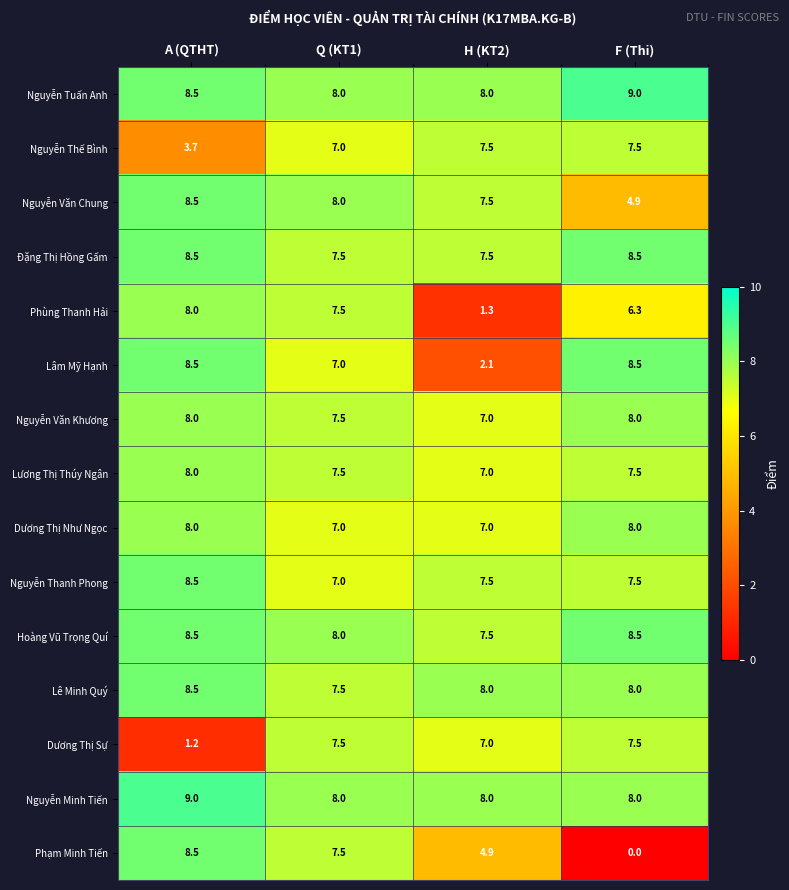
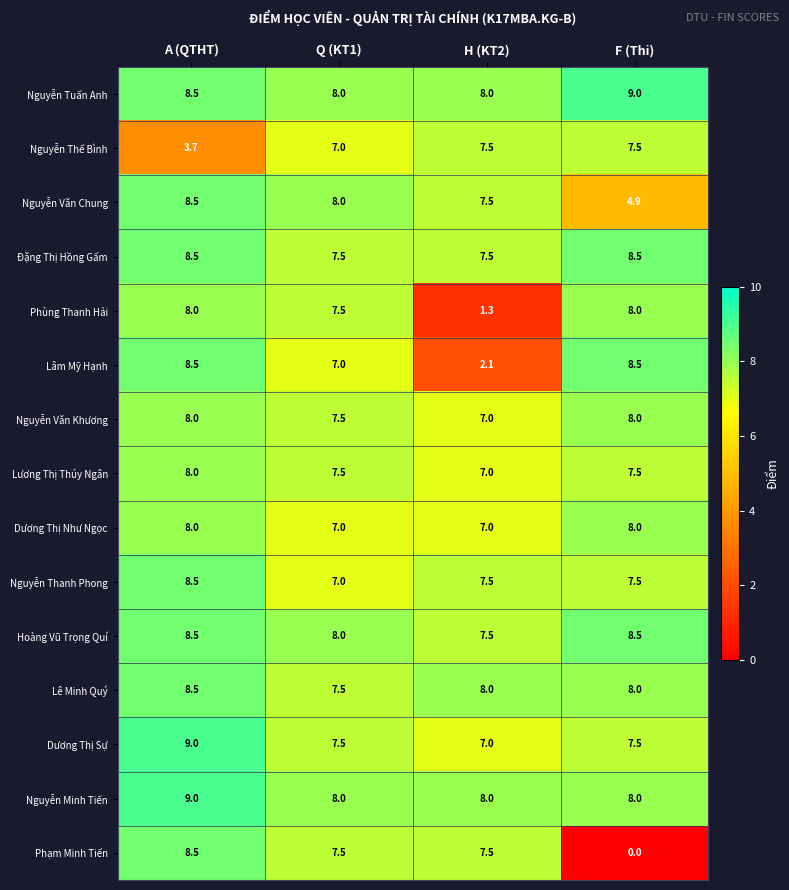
  {
    "Nguyễn Tuấn Anh": {
      "A (QTHT)": 8.5,
      "Q (KT1)": 8.0,
      "H (KT2)": 8.0,
      "F (Thi)": 9.0
    },
    "Nguyễn Thế Bình": {
      "A (QTHT)": 3.7,
      "Q (KT1)": 7.0,
      "H (KT2)": 7.5,
      "F (Thi)": 7.5
    },
    "Nguyễn Văn Chung": {
      "A (QTHT)": 8.5,
      "Q (KT1)": 8.0,
      "H (KT2)": 7.5,
      "F (Thi)": 4.9
    },
    "Đặng Thị Hồng Gấm": {
      "A (QTHT)": 8.5,
      "Q (KT1)": 7.5,
      "H (KT2)": 7.5,
      "F (Thi)": 8.5
    },
    "Phùng Thanh Hải": {
      "A (QTHT)": 8.0,
      "Q (KT1)": 7.5,
      "H (KT2)": 1.3,
-     "F (Thi)": 6.3
+     "F (Thi)": 8.0
    },
    "Lâm Mỹ Hạnh": {
      "A (QTHT)": 8.5,
      "Q (KT1)": 7.0,
      "H (KT2)": 2.1,
      "F (Thi)": 8.5
    },
    "Nguyễn Văn Khương": {
      "A (QTHT)": 8.0,
      "Q (KT1)": 7.5,
      "H (KT2)": 7.0,
      "F (Thi)": 8.0
    },
    "Lương Thị Thúy Ngân": {
      "A (QTHT)": 8.0,
      "Q (KT1)": 7.5,
      "H (KT2)": 7.0,
      "F (Thi)": 7.5
    },
    "Dương Thị Như Ngọc": {
      "A (QTHT)": 8.0,
      "Q (KT1)": 7.0,
      "H (KT2)": 7.0,
      "F (Thi)": 8.0
    },
    "Nguyễn Thanh Phong": {
      "A (QTHT)": 8.5,
      "Q (KT1)": 7.0,
      "H (KT2)": 7.5,
      "F (Thi)": 7.5
    },
    "Hoàng Vũ Trọng Quí": {
      "A (QTHT)": 8.5,
      "Q (KT1)": 8.0,
      "H (KT2)": 7.5,
      "F (Thi)": 8.5
    },
    "Lê Minh Quý": {
      "A (QTHT)": 8.5,
      "Q (KT1)": 7.5,
      "H (KT2)": 8.0,
      "F (Thi)": 8.0
    },
    "Dương Thị Sự": {
-     "A (QTHT)": 1.2,
+     "A (QTHT)": 9.0,
      "Q (KT1)": 7.5,
      "H (KT2)": 7.0,
      "F (Thi)": 7.5
    },
    "Nguyễn Minh Tiến": {
      "A (QTHT)": 9.0,
      "Q (KT1)": 8.0,
      "H (KT2)": 8.0,
      "F (Thi)": 8.0
    },
    "Phạm Minh Tiến": {
      "A (QTHT)": 8.5,
      "Q (KT1)": 7.5,
-     "H (KT2)": 4.9,
+     "H (KT2)": 7.5,
      "F (Thi)": 0.0
    }
  }
